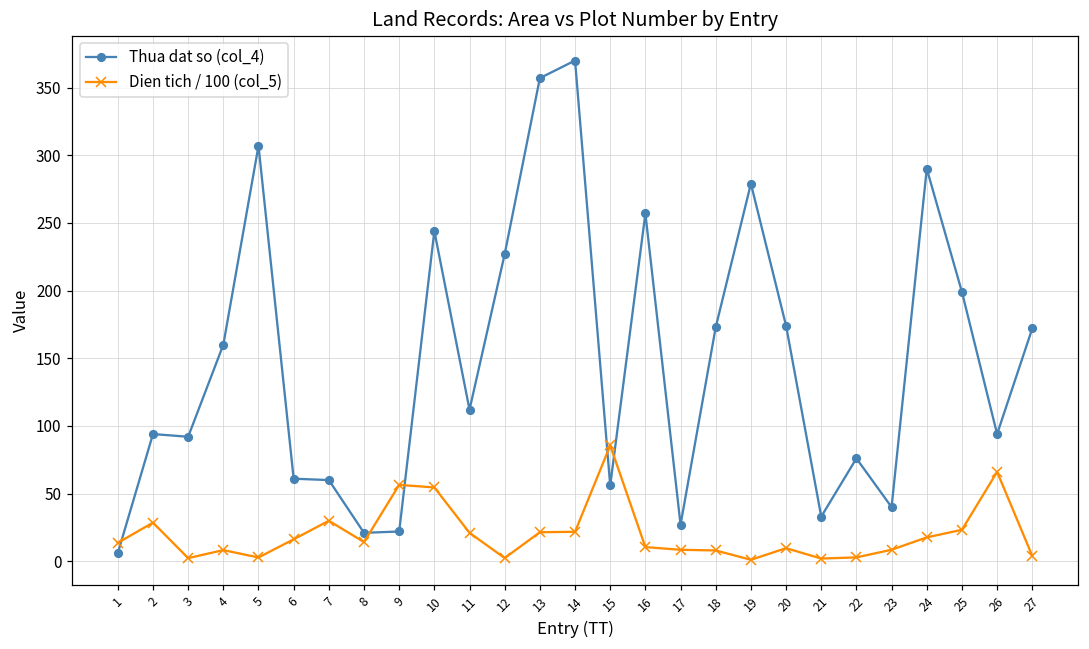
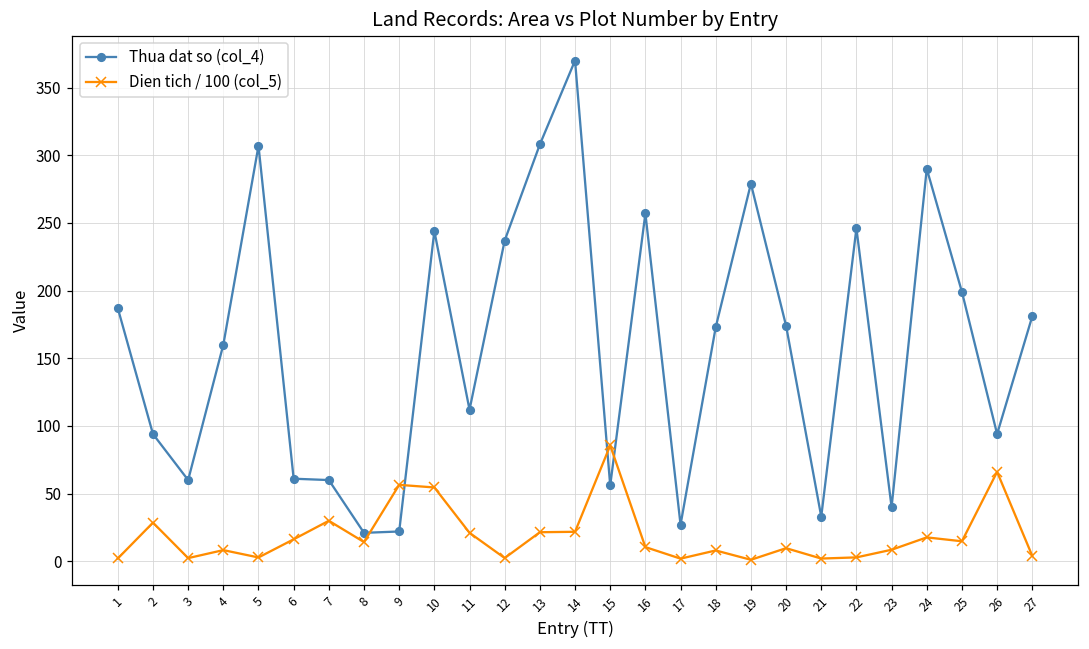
  {
    "Thua dat so (col_4)": {
-     "1": 6,
+     "1": 187,
      "2": 94,
-     "3": 92,
+     "3": 60,
      "4": 160,
      "5": 307,
      "6": 61,
      "7": 60,
      "8": 21,
      "9": 22,
      "10": 244,
      "11": 112,
-     "12": 227,
-     "13": 357,
+     "12": 237,
+     "13": 308,
      "14": 370,
      "15": 56,
      "16": 257,
      "17": 27,
      "18": 173,
      "19": 279,
      "20": 174,
      "21": 33,
-     "22": 76,
+     "22": 246,
      "23": 40,
      "24": 290,
      "25": 199,
      "26": 94,
-     "27": 172
+     "27": 181
    },
    "Dien tich / 100 (col_5)": {
-     "1": 14,
+     "1": 2,
      "2": 29,
      "3": 2,
      "4": 8,
      "5": 3,
      "6": 16,
      "7": 30,
      "8": 14,
      "9": 56,
      "10": 55,
      "11": 21,
      "12": 2,
      "13": 21,
      "14": 22,
      "15": 86,
      "16": 10,
-     "17": 8,
+     "17": 2,
      "18": 8,
      "19": 1,
      "20": 10,
      "21": 2,
      "22": 3,
      "23": 9,
      "24": 18,
-     "25": 23,
+     "25": 15,
      "26": 66,
      "27": 4
    }
  }
